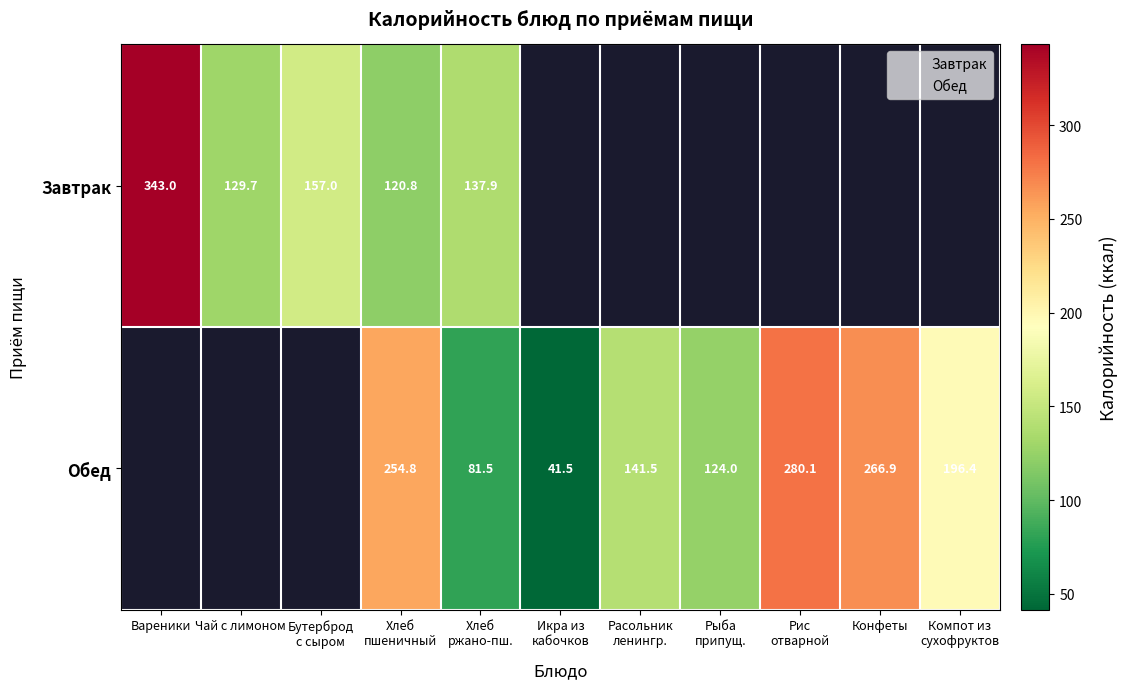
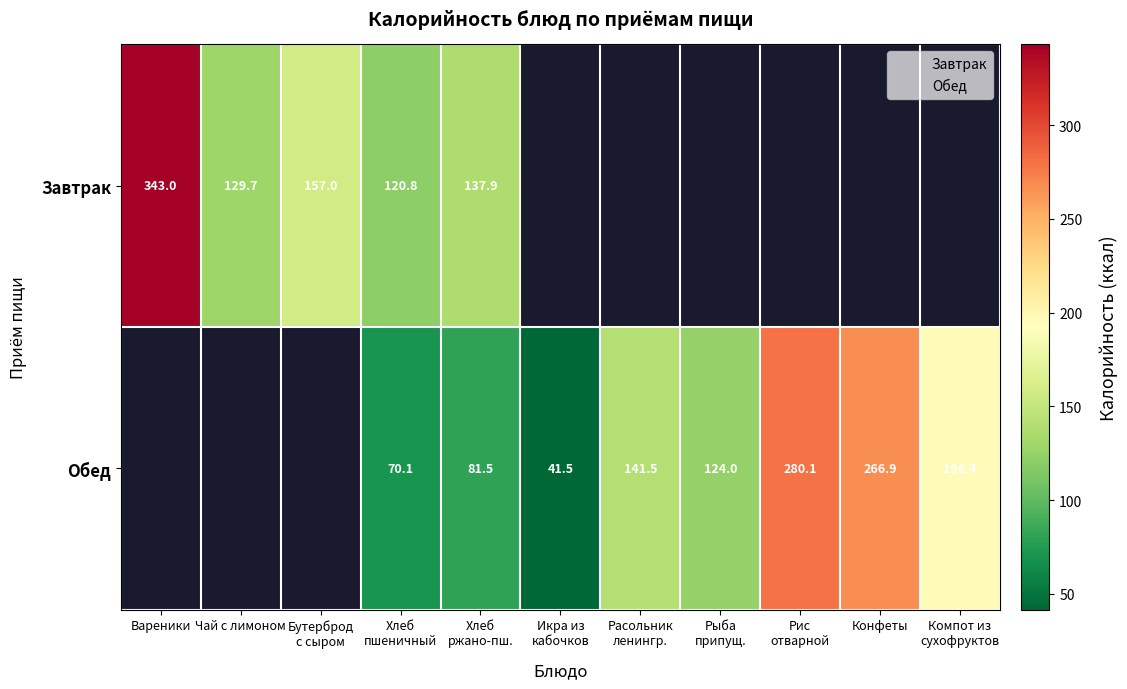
  {
    "Обед": {
-     "Хлеб пшеничный": 254.8
+     "Хлеб пшеничный": 70.1
    }
  }
